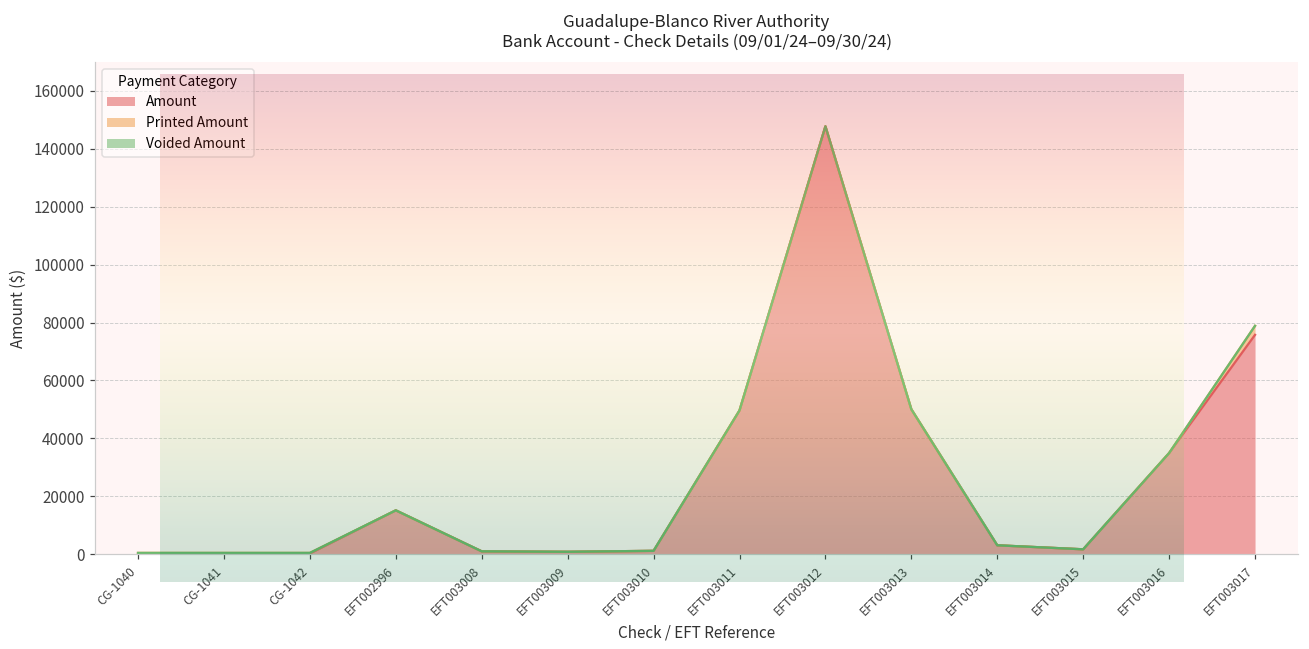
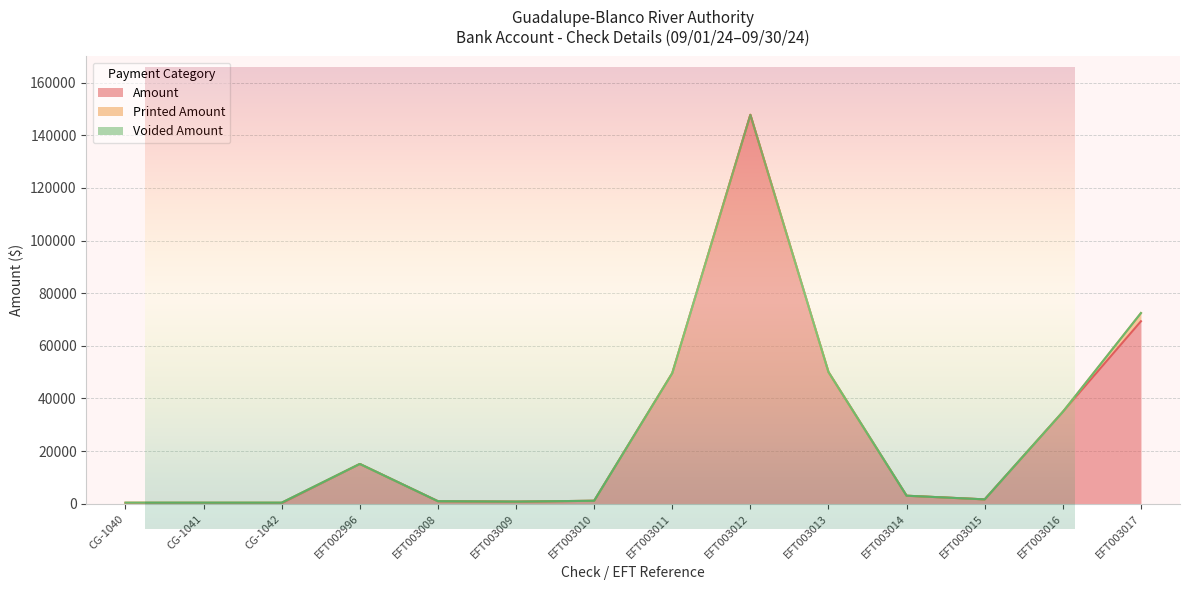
  {
    "Guadalupe-Blanco River Authority Bank Account - Check Details (09/01/24–09/30/24)": {
      "Amount": {
-       "EFT003017": 76000
+       "EFT003017": 69000
      }
    }
  }
